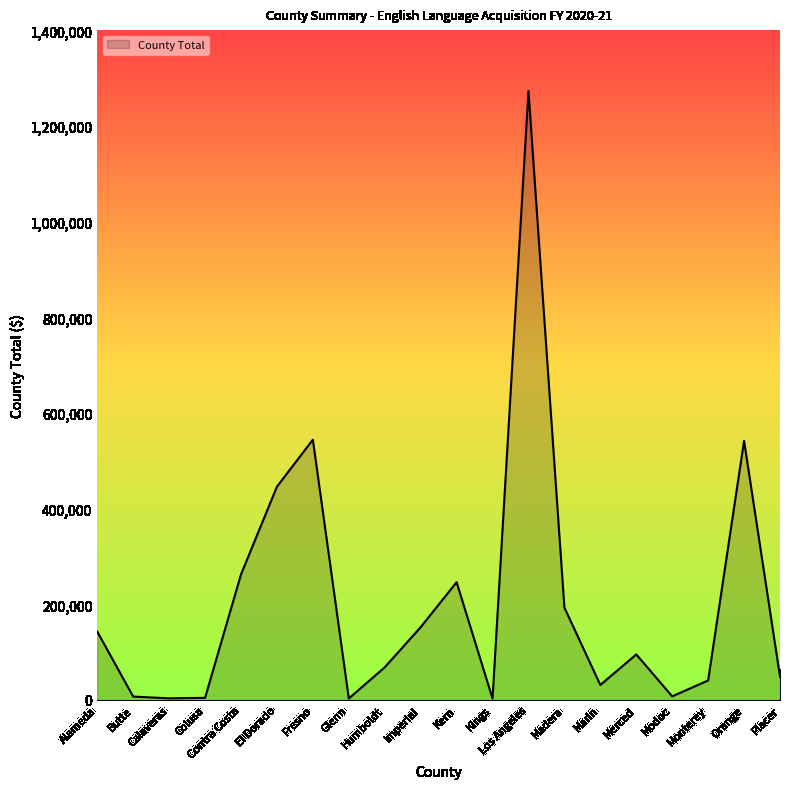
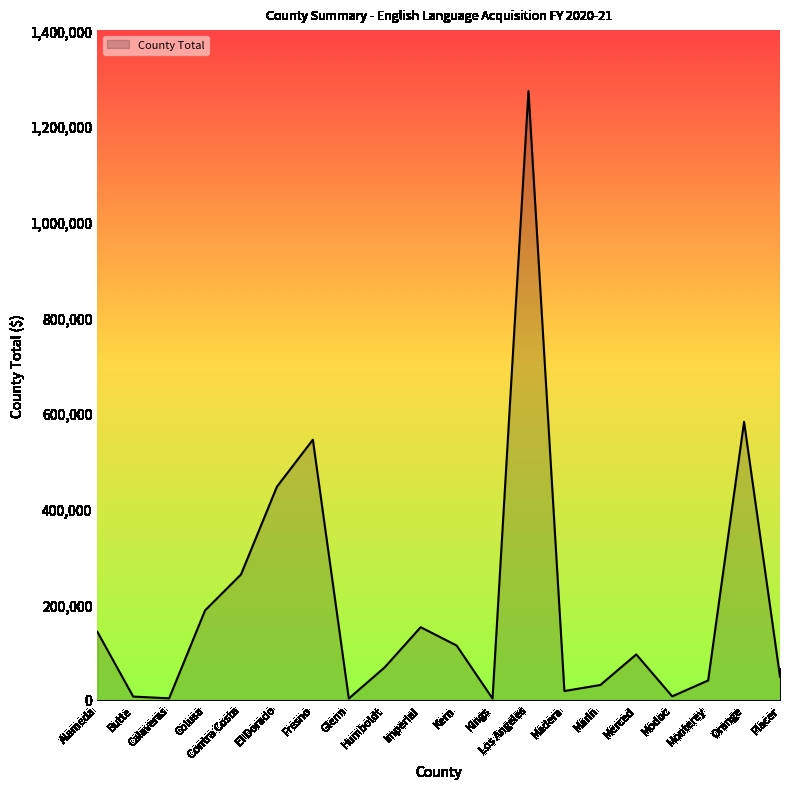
  {
    "Alameda": "140,000",
    "Butte": "10,000",
    "Calaveras": "0",
-   "Colusa": "0",
+   "Colusa": "190,000",
    "Contra Costa": "260,000",
    "El Dorado": "450,000",
    "Fresno": "540,000",
    "Glenn": "0",
    "Humboldt": "70,000",
    "Imperial": "150,000",
-   "Kern": "250,000",
+   "Kern": "110,000",
    "Kings": "0",
    "Los Angeles": "1,270,000",
-   "Madera": "190,000",
+   "Madera": "20,000",
    "Marin": "30,000",
    "Merced": "100,000",
    "Modoc": "10,000",
    "Monterey": "40,000",
-   "Orange": "540,000",
+   "Orange": "580,000",
    "Placer": "50,000"
  }
